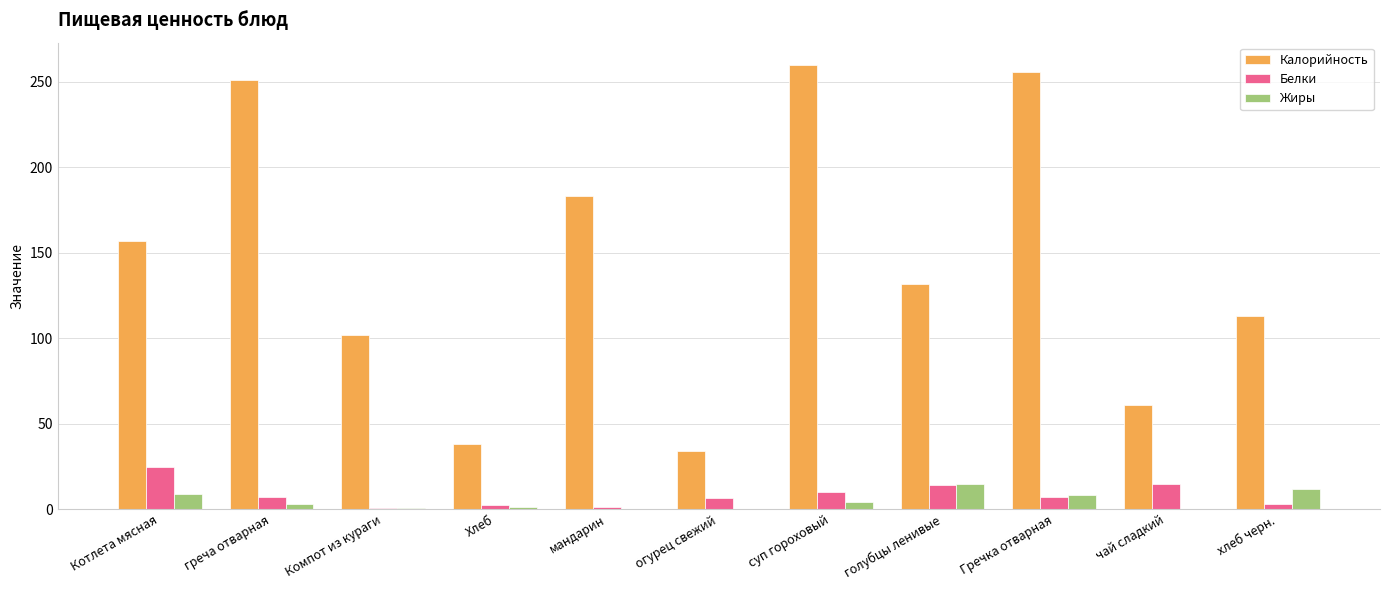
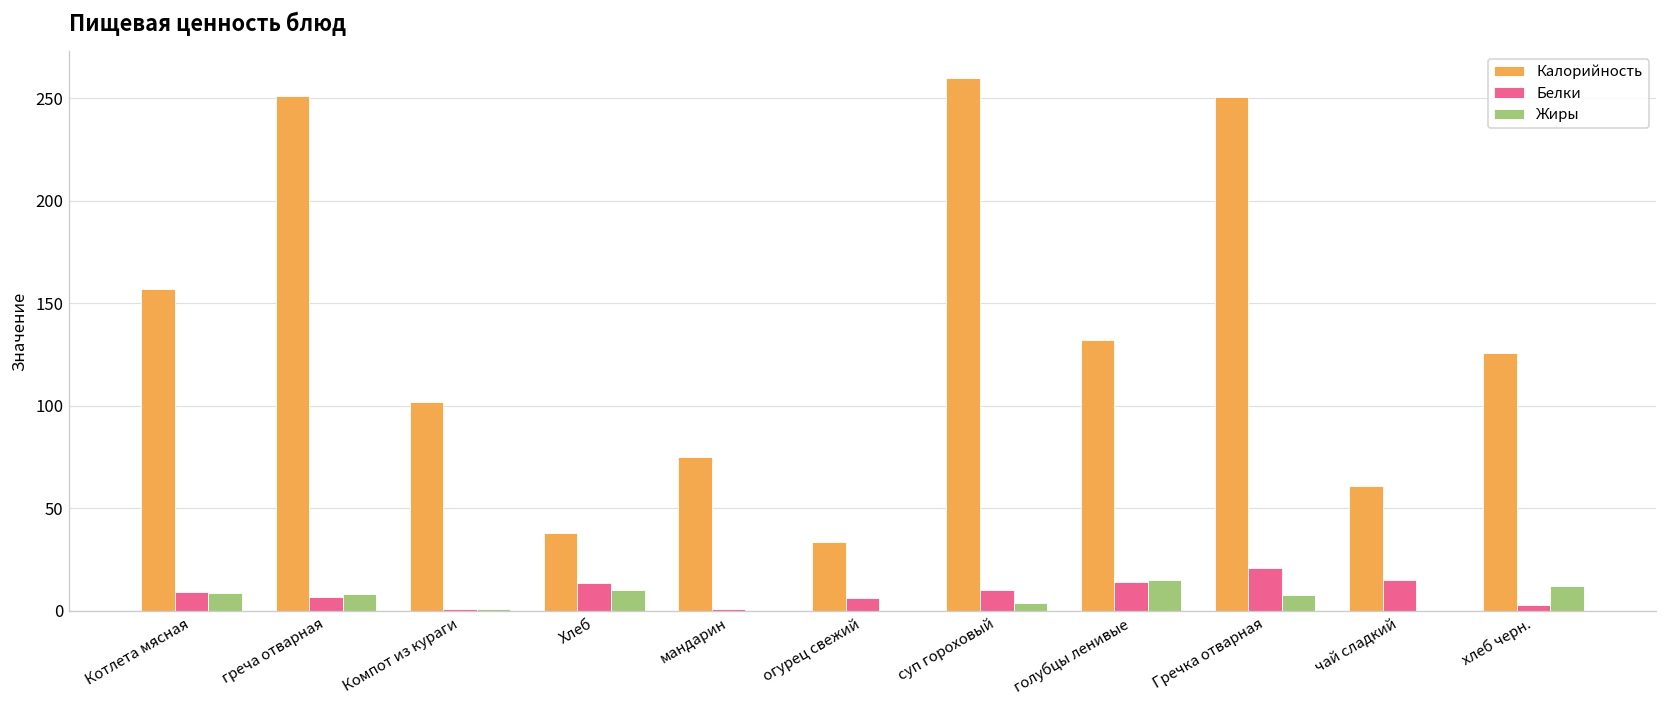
  {
    "Калорийность": {
      "Котлета мясная": 157,
      "греча отварная": 251,
      "Компот из кураги": 102,
      "Хлеб": 38,
-     "мандарин": 183,
+     "мандарин": 75,
      "огурец свежий": 34,
      "суп гороховый": 260,
      "голубцы ленивые": 132,
-     "Гречка отварная": 256,
+     "Гречка отварная": 251,
      "чай сладкий": 61,
-     "хлеб черн.": 113
+     "хлеб черн.": 126
    },
    "Белки": {
-     "Котлета мясная": 24,
+     "Котлета мясная": 10,
      "греча отварная": 7,
-     "Хлеб": 3,
+     "Хлеб": 14,
      "огурец свежий": 6,
      "суп гороховый": 10,
      "голубцы ленивые": 14,
-     "Гречка отварная": 7,
+     "Гречка отварная": 21,
      "чай сладкий": 15,
      "хлеб черн.": 3
    },
    "Жиры": {
      "Котлета мясная": 9,
-     "греча отварная": 3,
-     "Хлеб": 1,
+     "греча отварная": 8,
+     "Хлеб": 10,
      "мандарин": 0,
      "огурец свежий": 0,
      "суп гороховый": 4,
      "голубцы ленивые": 15,
      "Гречка отварная": 8,
      "чай сладкий": 0,
      "хлеб черн.": 12
    }
  }
